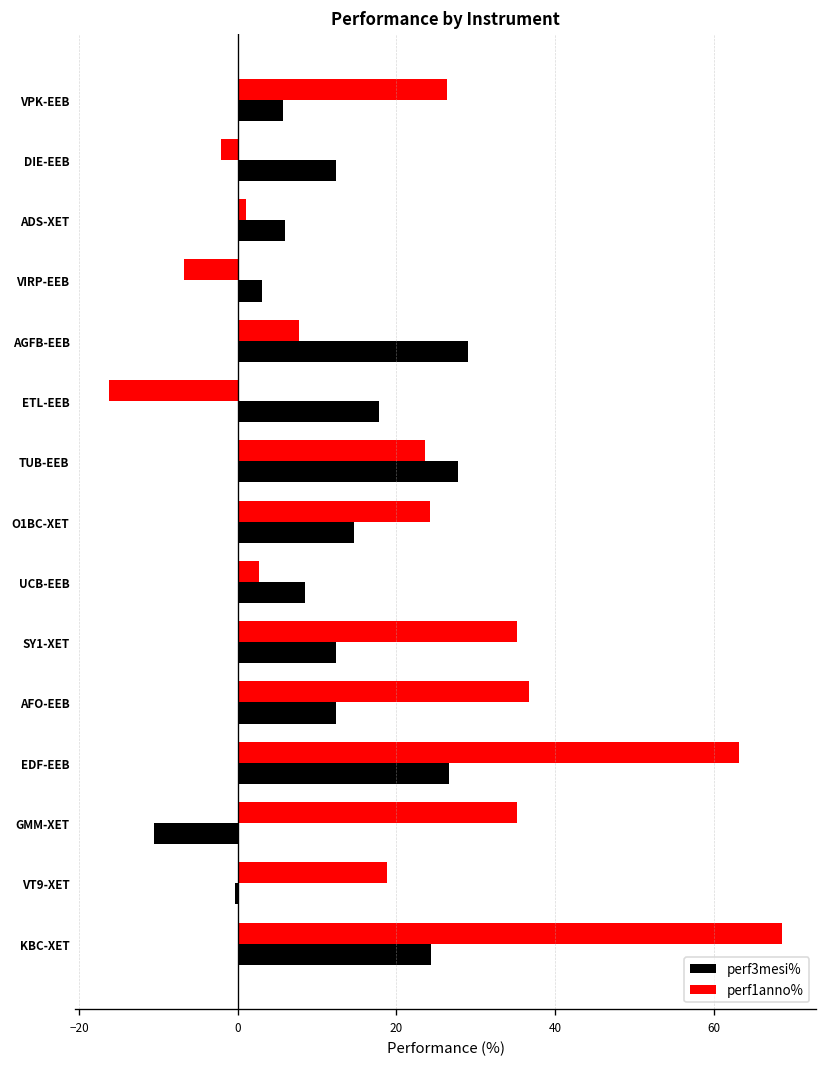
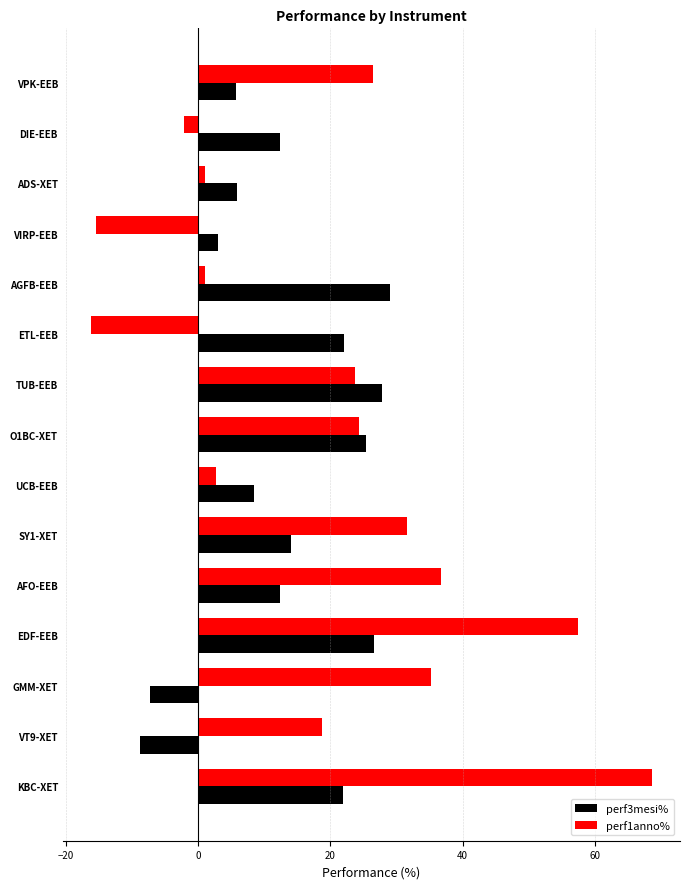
  {
    "perf3mesi%": {
      "VPK-EEB": 6,
      "DIE-EEB": 12,
      "ADS-XET": 6,
      "VIRP-EEB": 3,
      "AGFB-EEB": 29,
-     "ETL-EEB": 18,
+     "ETL-EEB": 22,
      "TUB-EEB": 28,
-     "O1BC-XET": 15,
+     "O1BC-XET": 25,
      "UCB-EEB": 8,
-     "SY1-XET": 12,
+     "SY1-XET": 14,
      "AFO-EEB": 12,
      "EDF-EEB": 27,
-     "GMM-XET": -11,
-     "VT9-XET": 0,
-     "KBC-XET": 24
+     "GMM-XET": -7,
+     "VT9-XET": -9,
+     "KBC-XET": 22
    },
    "perf1anno%": {
      "VPK-EEB": 26,
      "DIE-EEB": -2,
      "ADS-XET": 1,
-     "VIRP-EEB": -7,
-     "AGFB-EEB": 8,
+     "VIRP-EEB": -15,
+     "AGFB-EEB": 1,
      "ETL-EEB": -16,
      "TUB-EEB": 24,
      "O1BC-XET": 24,
      "UCB-EEB": 3,
-     "SY1-XET": 35,
+     "SY1-XET": 32,
      "AFO-EEB": 37,
-     "EDF-EEB": 63,
+     "EDF-EEB": 57,
      "GMM-XET": 35,
      "VT9-XET": 19,
      "KBC-XET": 69
    }
  }
